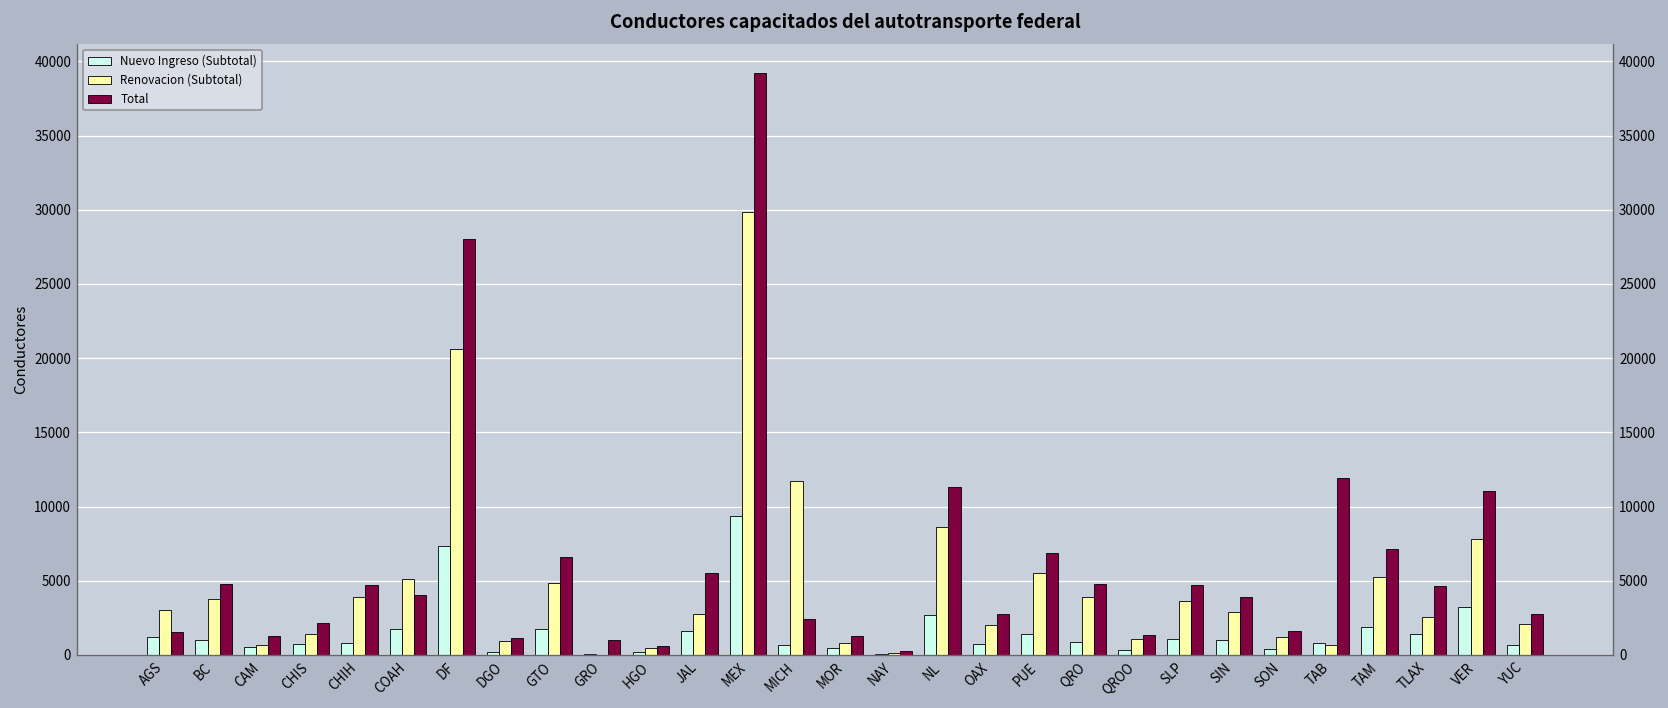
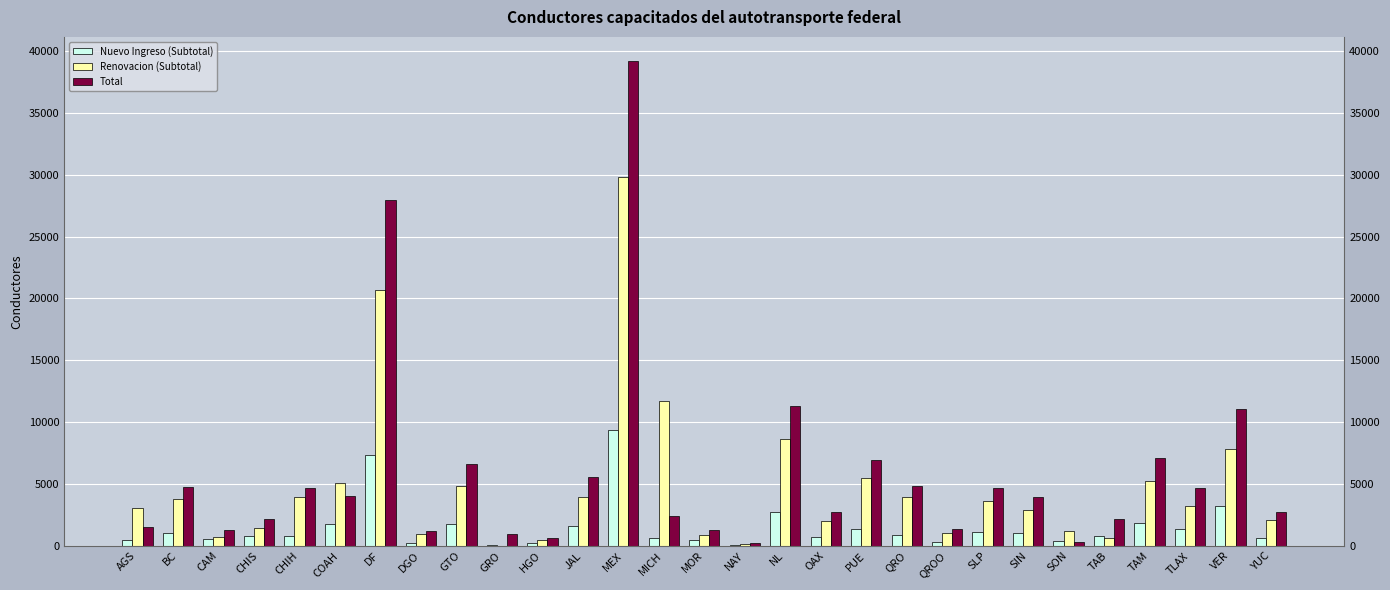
  {
    "Nuevo Ingreso (Subtotal)": {
-     "AGS": 1200,
+     "AGS": 500,
      "BC": 1000,
      "CAM": 500,
      "CHIS": 800,
      "CHIH": 800,
      "COAH": 1700,
      "DF": 7300,
      "GTO": 1700,
      "JAL": 1600,
      "MEX": 9400,
      "MICH": 600,
      "MOR": 400,
      "NL": 2700,
      "OAX": 700,
      "PUE": 1400,
      "QRO": 900,
      "QROO": 300,
      "SLP": 1100,
      "SIN": 1000,
      "SON": 400,
      "TAB": 800,
      "TAM": 1900,
      "TLAX": 1400,
      "VER": 3200,
      "YUC": 700
    },
    "Renovacion (Subtotal)": {
      "AGS": 3000,
      "BC": 3700,
      "CAM": 700,
      "CHIS": 1400,
      "CHIH": 3900,
      "COAH": 5100,
      "DF": 20600,
      "DGO": 1000,
      "GTO": 4900,
      "GRO": 0,
      "HGO": 400,
-     "JAL": 2700,
+     "JAL": 3900,
      "MEX": 29800,
      "MICH": 11700,
      "MOR": 800,
      "NL": 8600,
      "OAX": 2000,
      "PUE": 5500,
      "QRO": 3900,
      "QROO": 1000,
      "SLP": 3600,
      "SIN": 2900,
      "SON": 1200,
      "TAB": 600,
      "TAM": 5300,
-     "TLAX": 2600,
+     "TLAX": 3200,
      "VER": 7800,
      "YUC": 2100
    },
    "Total": {
      "AGS": 1600,
      "BC": 4800,
      "CAM": 1200,
      "CHIS": 2200,
      "CHIH": 4700,
      "COAH": 4000,
      "DF": 28000,
      "DGO": 1200,
      "GTO": 6600,
      "GRO": 1000,
      "HGO": 600,
      "JAL": 5500,
      "MEX": 39200,
      "MICH": 2400,
      "MOR": 1300,
      "NAY": 300,
      "NL": 11300,
      "OAX": 2800,
      "PUE": 6900,
      "QRO": 4800,
      "QROO": 1400,
      "SLP": 4700,
      "SIN": 3900,
-     "SON": 1600,
-     "TAB": 12000,
+     "SON": 300,
+     "TAB": 2200,
      "TAM": 7100,
      "TLAX": 4600,
      "VER": 11100,
      "YUC": 2700
    }
  }
